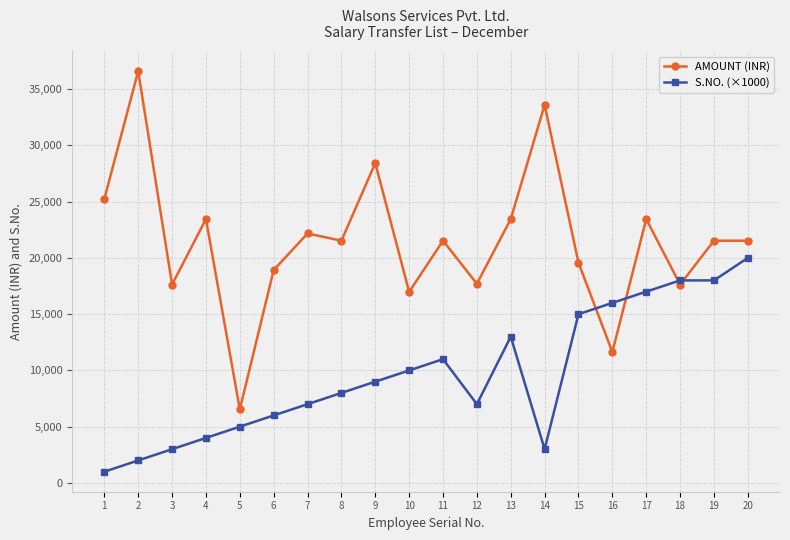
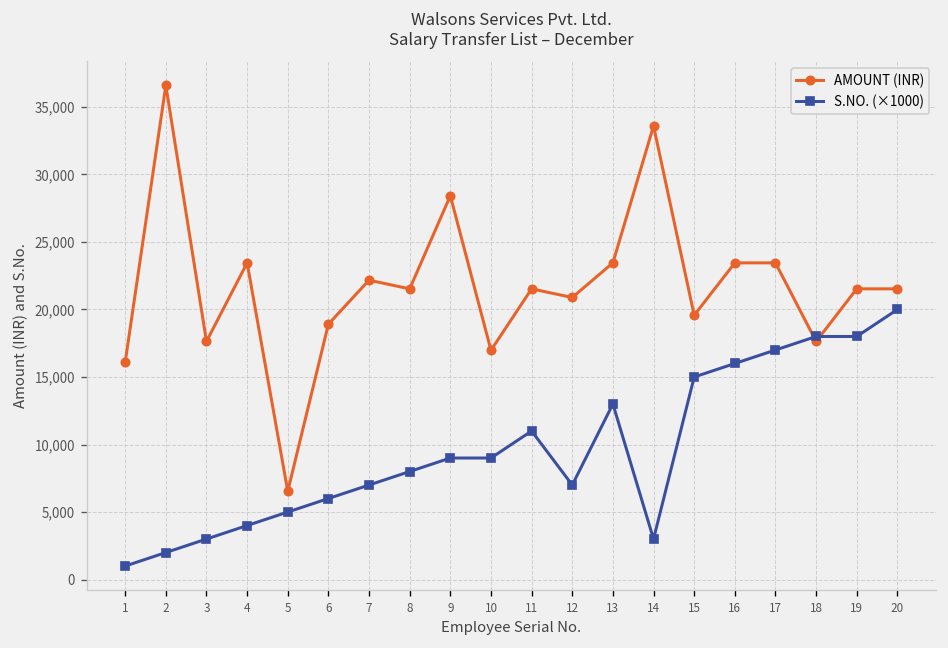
  {
    "AMOUNT (INR)": {
-     "1": "25,200",
+     "1": "16,100",
      "2": "36,600",
      "3": "17,600",
      "4": "23,500",
      "5": "6,500",
      "6": "18,900",
      "7": "22,200",
      "8": "21,500",
      "9": "28,400",
      "10": "17,000",
      "11": "21,500",
-     "12": "17,700",
+     "12": "20,900",
      "13": "23,500",
      "14": "33,600",
      "15": "19,600",
-     "16": "11,600",
+     "16": "23,500",
      "17": "23,500",
      "18": "17,600",
      "19": "21,500",
      "20": "21,500"
    },
    "S.NO. (×1000)": {
      "1": "1,000",
      "2": "2,000",
      "3": "3,000",
      "4": "4,000",
      "5": "5,000",
      "6": "6,000",
      "7": "7,000",
      "8": "8,000",
      "9": "9,000",
-     "10": "10,000",
+     "10": "9,000",
      "11": "11,000",
      "12": "7,000",
      "13": "13,000",
      "14": "3,000",
      "15": "15,000",
      "16": "16,000",
      "17": "17,000",
      "18": "18,000",
      "19": "18,000",
      "20": "20,000"
    }
  }
